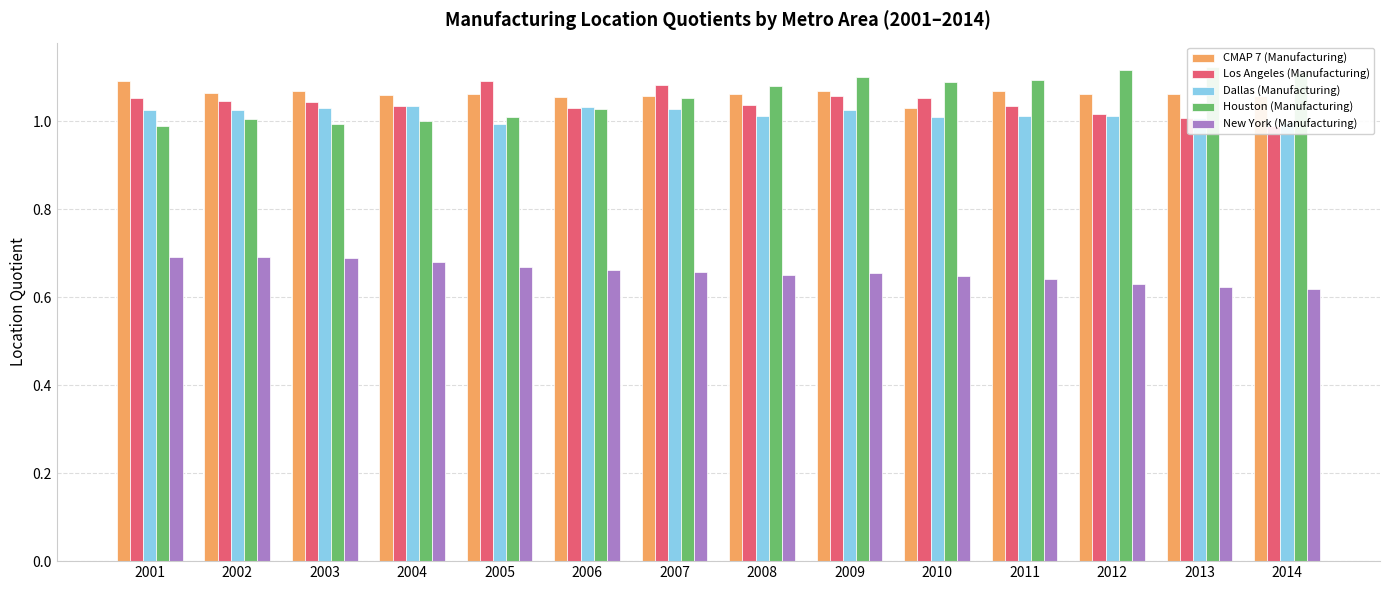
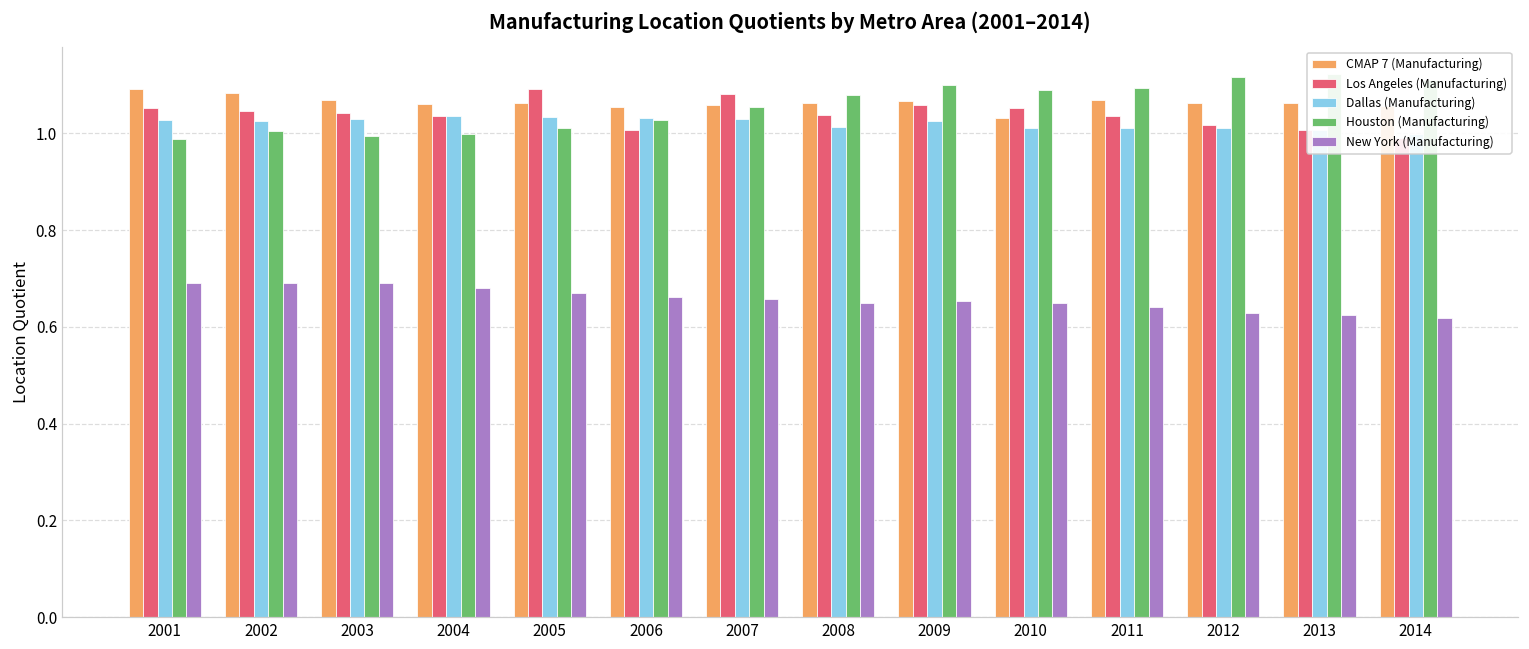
  {
    "CMAP 7 (Manufacturing)": {
      "2001": 1.09,
-     "2002": 1.06,
+     "2002": 1.08,
      "2003": 1.07,
      "2004": 1.06,
      "2005": 1.06,
      "2006": 1.06,
      "2007": 1.06,
      "2008": 1.06,
      "2009": 1.07,
      "2010": 1.03,
      "2011": 1.07,
      "2012": 1.06,
      "2013": 1.06
    },
    "Los Angeles (Manufacturing)": {
      "2001": 1.05,
      "2002": 1.05,
      "2003": 1.04,
      "2004": 1.04,
      "2005": 1.09,
-     "2006": 1.03,
+     "2006": 1.01,
      "2007": 1.08,
      "2008": 1.04,
      "2009": 1.06,
      "2010": 1.05,
      "2011": 1.04,
      "2012": 1.02,
      "2013": 1.01
    },
    "Dallas (Manufacturing)": {
      "2001": 1.03,
      "2002": 1.03,
      "2003": 1.03,
      "2004": 1.03,
-     "2005": 0.99,
+     "2005": 1.03,
      "2006": 1.03,
      "2007": 1.03,
      "2008": 1.01,
      "2009": 1.02,
      "2010": 1.01,
      "2011": 1.01,
      "2012": 1.01
    },
    "Houston (Manufacturing)": {
      "2001": 0.99,
      "2002": 1.00,
      "2003": 0.99,
      "2004": 1.00,
      "2005": 1.01,
      "2006": 1.03,
      "2007": 1.05,
      "2008": 1.08,
      "2009": 1.10,
      "2010": 1.09,
      "2011": 1.09,
      "2012": 1.12
    },
    "New York (Manufacturing)": {
      "2001": 0.69,
      "2002": 0.69,
      "2003": 0.69,
      "2004": 0.68,
      "2005": 0.67,
      "2006": 0.66,
      "2007": 0.66,
      "2008": 0.65,
      "2009": 0.65,
      "2010": 0.65,
      "2011": 0.64,
      "2012": 0.63,
      "2013": 0.62,
      "2014": 0.62
    }
  }
